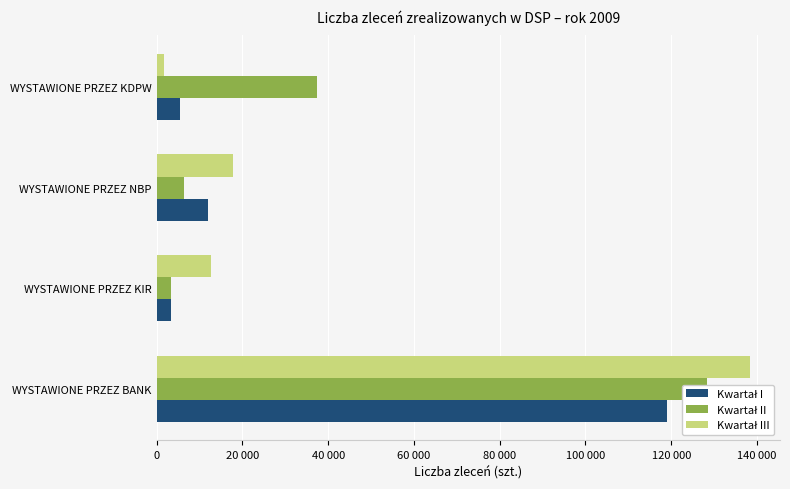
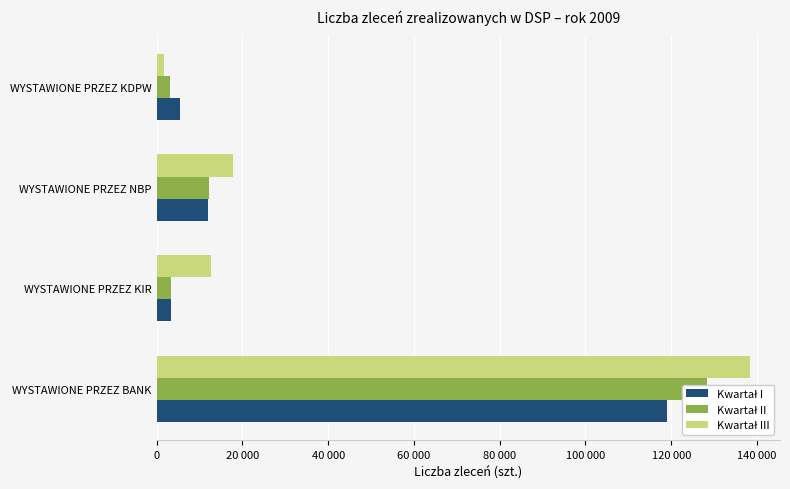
  {
    "Kwartał I": {
      "WYSTAWIONE PRZEZ KDPW": 5000,
      "WYSTAWIONE PRZEZ NBP": 12000,
      "WYSTAWIONE PRZEZ KIR": 3000,
      "WYSTAWIONE PRZEZ BANK": 119000
    },
    "Kwartał II": {
-     "WYSTAWIONE PRZEZ KDPW": 38000,
-     "WYSTAWIONE PRZEZ NBP": 6000,
+     "WYSTAWIONE PRZEZ KDPW": 3000,
+     "WYSTAWIONE PRZEZ NBP": 12000,
      "WYSTAWIONE PRZEZ KIR": 3000
    },
    "Kwartał III": {
      "WYSTAWIONE PRZEZ KDPW": 2000,
      "WYSTAWIONE PRZEZ NBP": 18000,
      "WYSTAWIONE PRZEZ KIR": 13000,
      "WYSTAWIONE PRZEZ BANK": 138000
    }
  }
